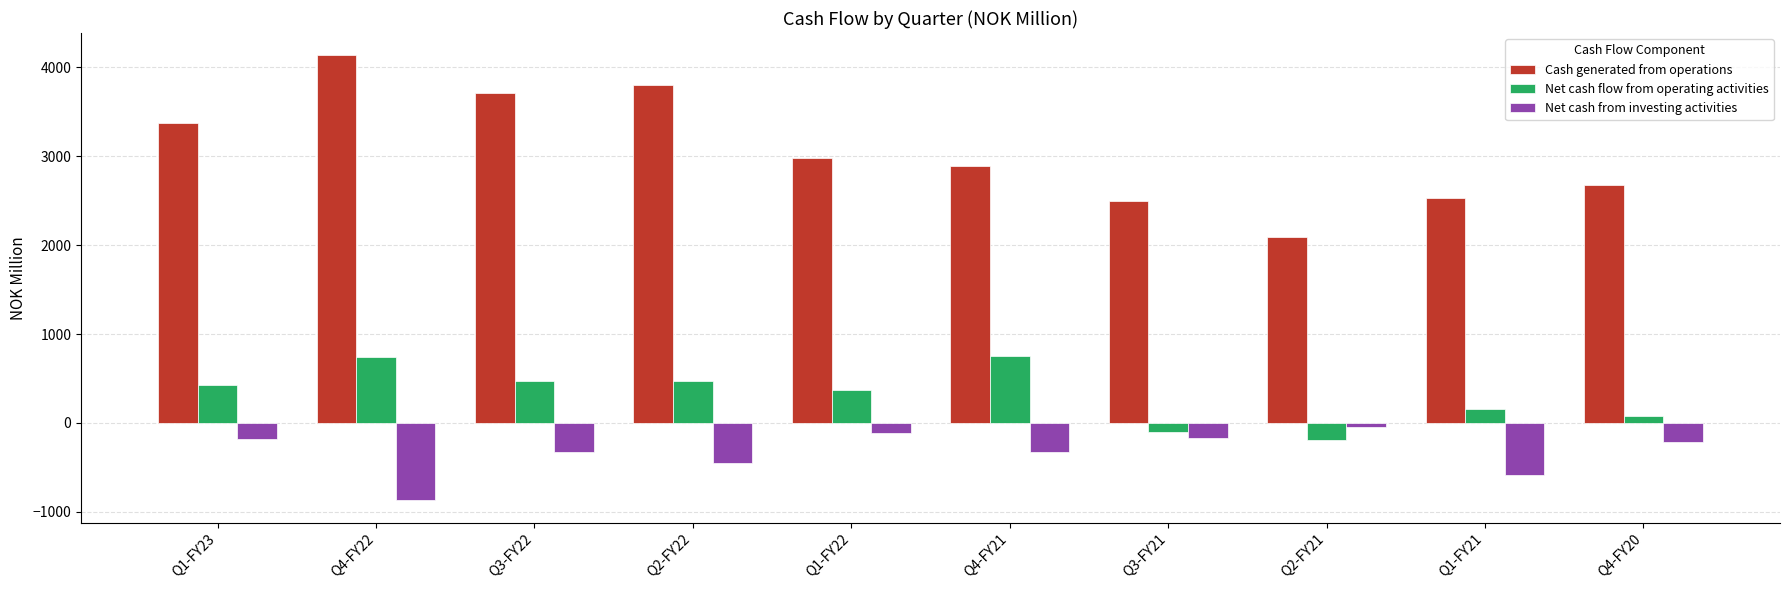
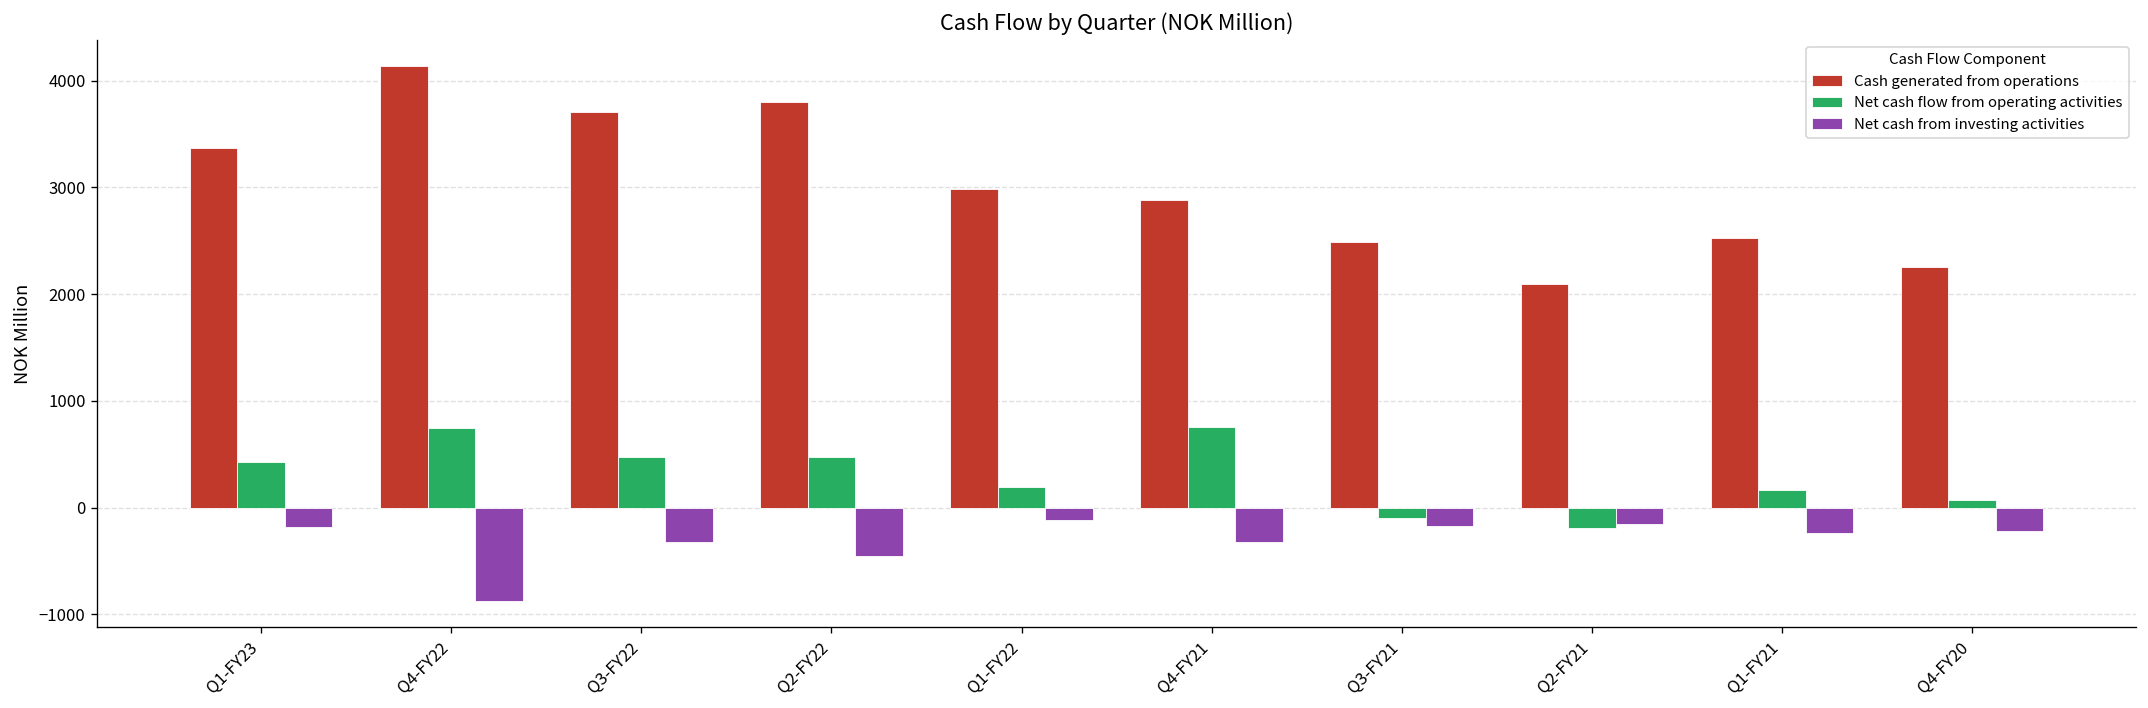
  {
    "Cash generated from operations": {
      "Q1-FY23": 3400,
      "Q4-FY22": 4100,
      "Q3-FY22": 3700,
      "Q2-FY22": 3800,
      "Q1-FY22": 3000,
      "Q4-FY21": 2900,
      "Q3-FY21": 2500,
      "Q2-FY21": 2100,
      "Q1-FY21": 2500,
-     "Q4-FY20": 2700
+     "Q4-FY20": 2300
    },
    "Net cash flow from operating activities": {
      "Q1-FY23": 400,
      "Q4-FY22": 700,
      "Q3-FY22": 500,
      "Q2-FY22": 500,
-     "Q1-FY22": 400,
+     "Q1-FY22": 200,
      "Q4-FY21": 800,
      "Q3-FY21": -100,
      "Q2-FY21": -200,
      "Q1-FY21": 200,
      "Q4-FY20": 100
    },
    "Net cash from investing activities": {
      "Q1-FY23": -200,
      "Q4-FY22": -900,
      "Q3-FY22": -300,
      "Q2-FY22": -500,
      "Q1-FY22": -100,
      "Q4-FY21": -300,
      "Q3-FY21": -200,
-     "Q2-FY21": 0,
-     "Q1-FY21": -600,
+     "Q2-FY21": -200,
+     "Q1-FY21": -200,
      "Q4-FY20": -200
    }
  }
